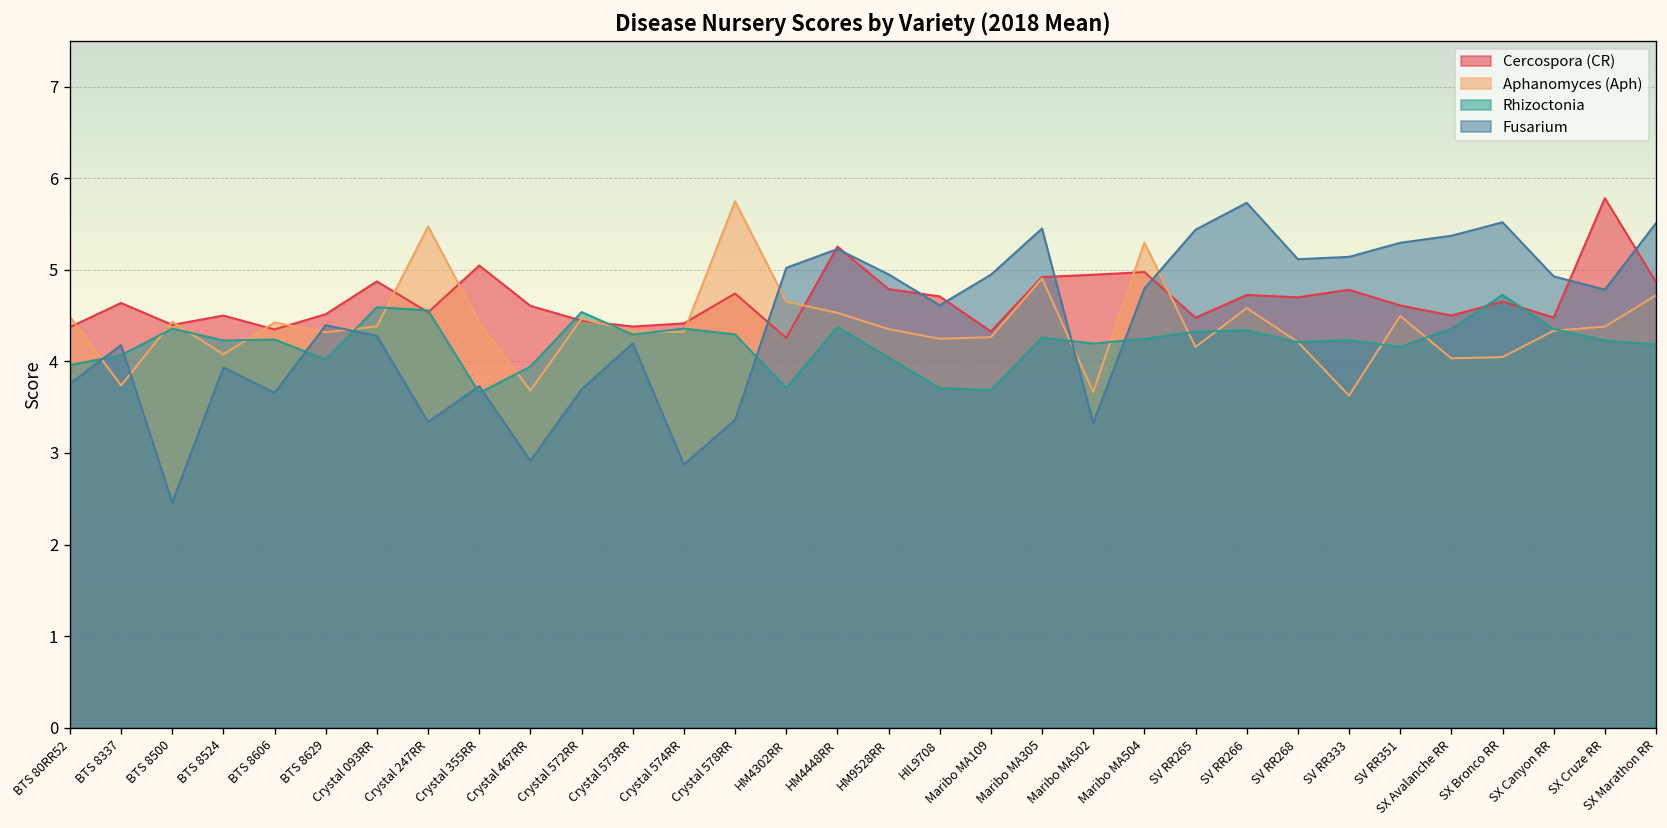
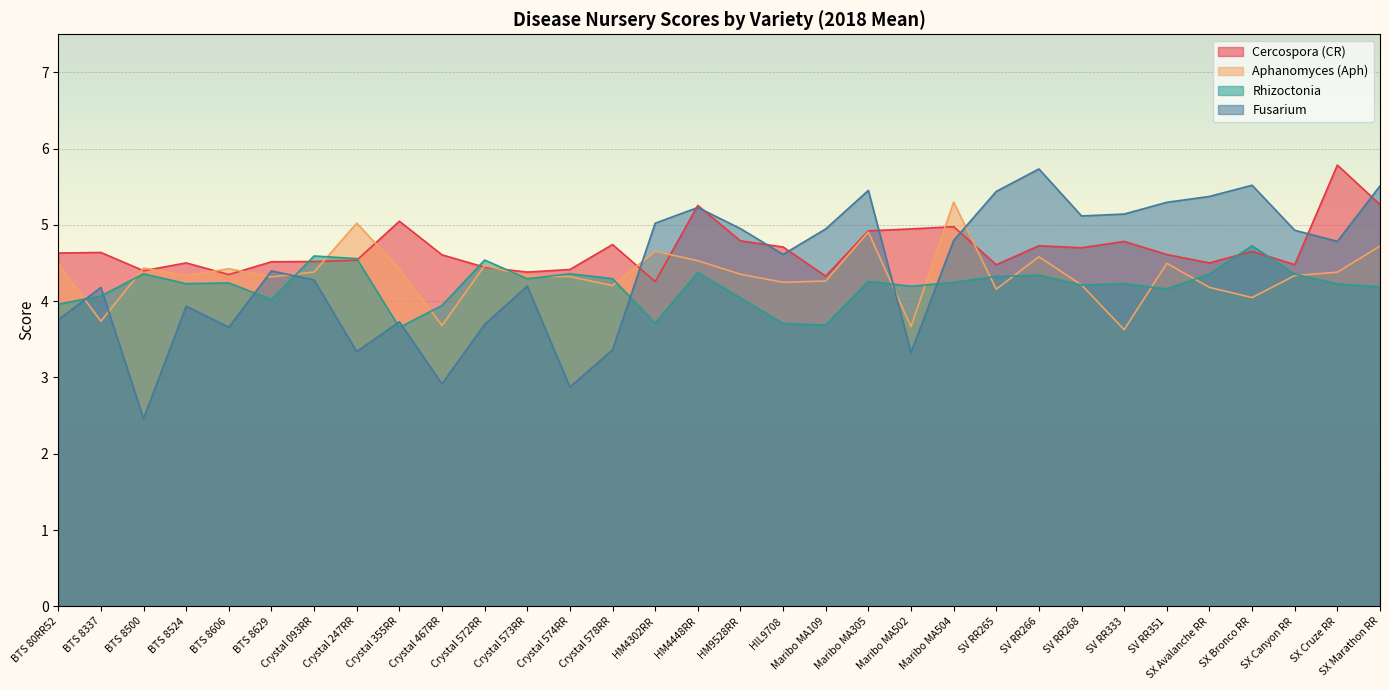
  {
    "Cercospora (CR)": {
-     "BTS 80RR52": 4.4,
+     "BTS 80RR52": 4.6,
      "BTS 8337": 4.6,
      "BTS 8500": 4.4,
      "BTS 8524": 4.5,
      "BTS 8606": 4.4,
      "BTS 8629": 4.5,
-     "Crystal 093RR": 4.9,
+     "Crystal 093RR": 4.5,
      "Crystal 355RR": 5.0,
      "Crystal 467RR": 4.6,
      "Crystal 573RR": 4.4,
      "Crystal 574RR": 4.4,
      "Crystal 578RR": 4.7,
      "HM4302RR": 4.3,
      "HM9528RR": 4.8,
      "HIL9708": 4.7,
      "Maribo MA109": 4.3,
      "Maribo MA502": 4.9,
      "Maribo MA504": 5.0,
      "SV RR265": 4.5,
      "SV RR266": 4.7,
      "SV RR268": 4.7,
      "SV RR333": 4.8,
      "SV RR351": 4.6,
      "SX Avalanche RR": 4.5,
      "SX Bronco RR": 4.7,
      "SX Canyon RR": 4.5,
      "SX Cruze RR": 5.8,
-     "SX Marathon RR": 4.9
+     "SX Marathon RR": 5.3
    },
    "Aphanomyces (Aph)": {
      "BTS 80RR52": 4.5,
      "BTS 8337": 3.7,
      "BTS 8500": 4.4,
-     "BTS 8524": 4.1,
+     "BTS 8524": 4.3,
      "BTS 8606": 4.4,
      "BTS 8629": 4.3,
      "Crystal 093RR": 4.4,
-     "Crystal 247RR": 5.5,
+     "Crystal 247RR": 5.0,
      "Crystal 355RR": 4.4,
      "Crystal 467RR": 3.7,
      "Crystal 573RR": 4.3,
      "Crystal 574RR": 4.3,
-     "Crystal 578RR": 5.8,
+     "Crystal 578RR": 4.2,
      "HM4302RR": 4.7,
      "HM4448RR": 4.5,
      "HM9528RR": 4.4,
      "HIL9708": 4.2,
      "Maribo MA109": 4.3,
      "Maribo MA502": 3.7,
      "Maribo MA504": 5.3,
      "SV RR265": 4.2,
      "SV RR266": 4.6,
      "SV RR333": 3.6,
      "SV RR351": 4.5,
-     "SX Avalanche RR": 4.0,
+     "SX Avalanche RR": 4.2,
      "SX Bronco RR": 4.0,
      "SX Cruze RR": 4.4,
      "SX Marathon RR": 4.7
    }
  }
